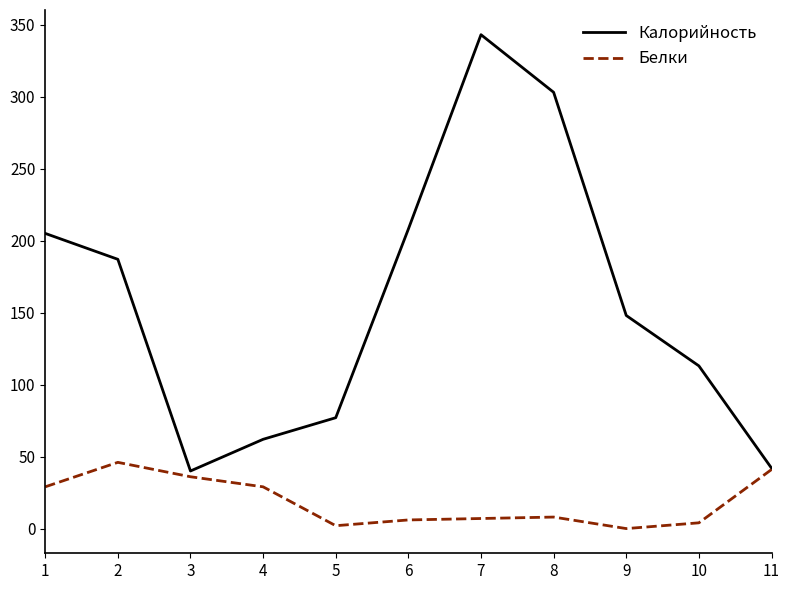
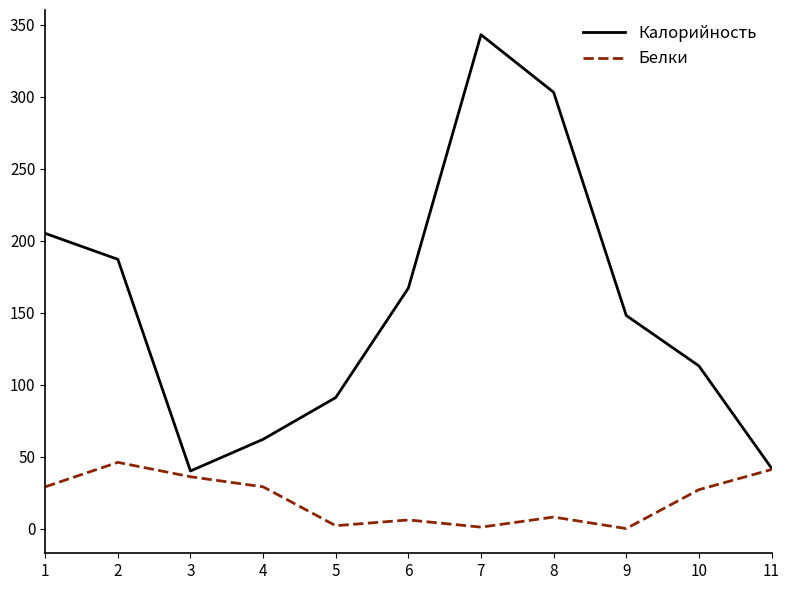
  {
    "Калорийность": {
      "1": 205,
      "2": 187,
      "3": 40,
      "4": 62,
-     "5": 77,
-     "6": 208,
+     "5": 91,
+     "6": 167,
      "7": 343,
      "8": 303,
      "9": 148,
      "10": 113
    },
    "Белки": {
      "1": 29,
      "2": 46,
      "3": 36,
      "4": 29,
      "5": 2,
      "6": 6,
-     "7": 7,
+     "7": 1,
      "8": 8,
      "9": 0,
-     "10": 4
+     "10": 27
    }
  }
